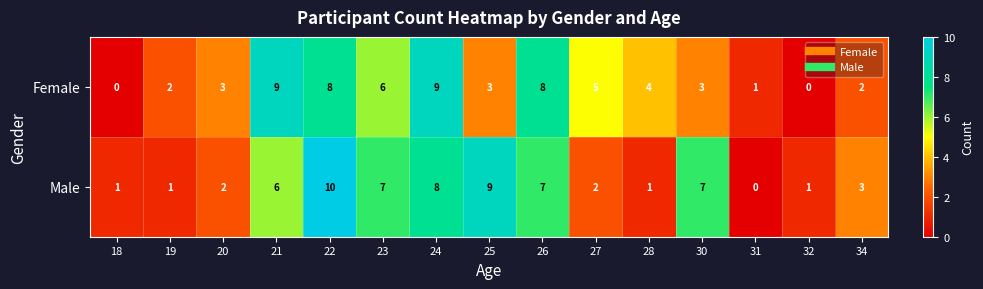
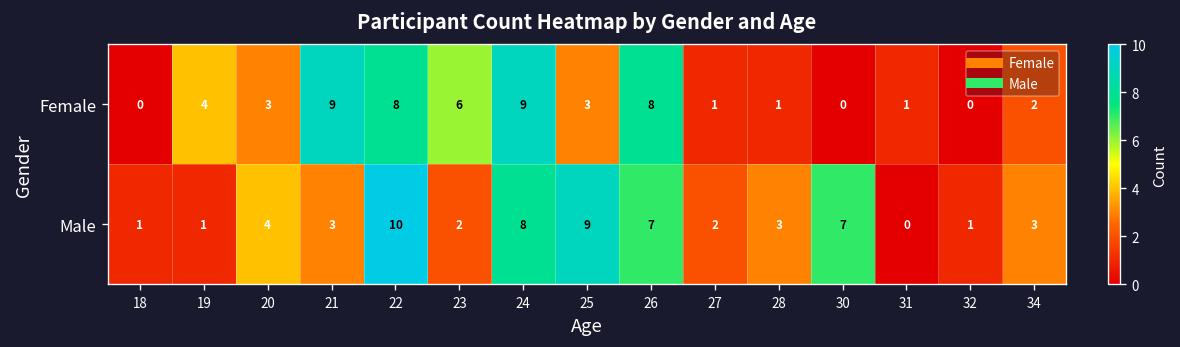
  {
    "Female": {
      "18": 0,
-     "19": 2,
+     "19": 4,
      "20": 3,
      "21": 9,
      "22": 8,
      "23": 6,
      "24": 9,
      "25": 3,
      "26": 8,
-     "27": 5,
-     "28": 4,
-     "30": 3,
+     "27": 1,
+     "28": 1,
+     "30": 0,
      "31": 1,
      "32": 0,
      "34": 2
    },
    "Male": {
      "18": 1,
      "19": 1,
-     "20": 2,
-     "21": 6,
+     "20": 4,
+     "21": 3,
      "22": 10,
-     "23": 7,
+     "23": 2,
      "24": 8,
      "25": 9,
      "26": 7,
      "27": 2,
-     "28": 1,
+     "28": 3,
      "30": 7,
      "31": 0,
      "32": 1,
      "34": 3
    }
  }
